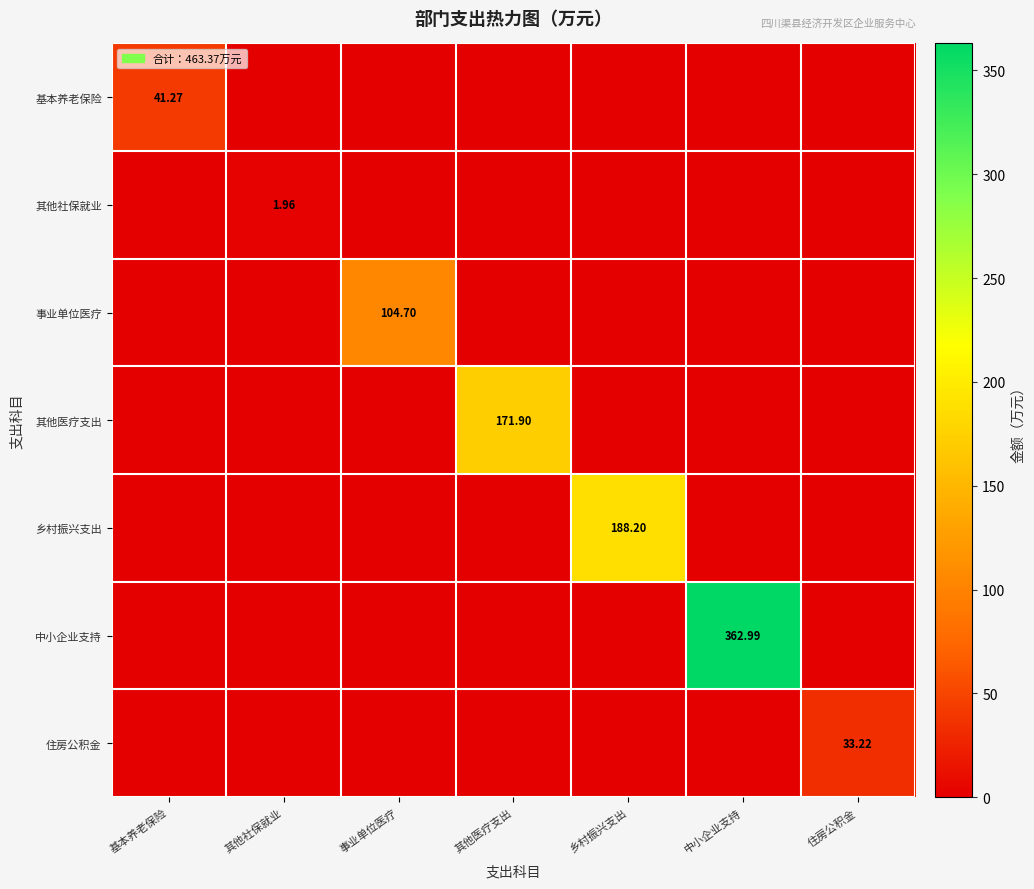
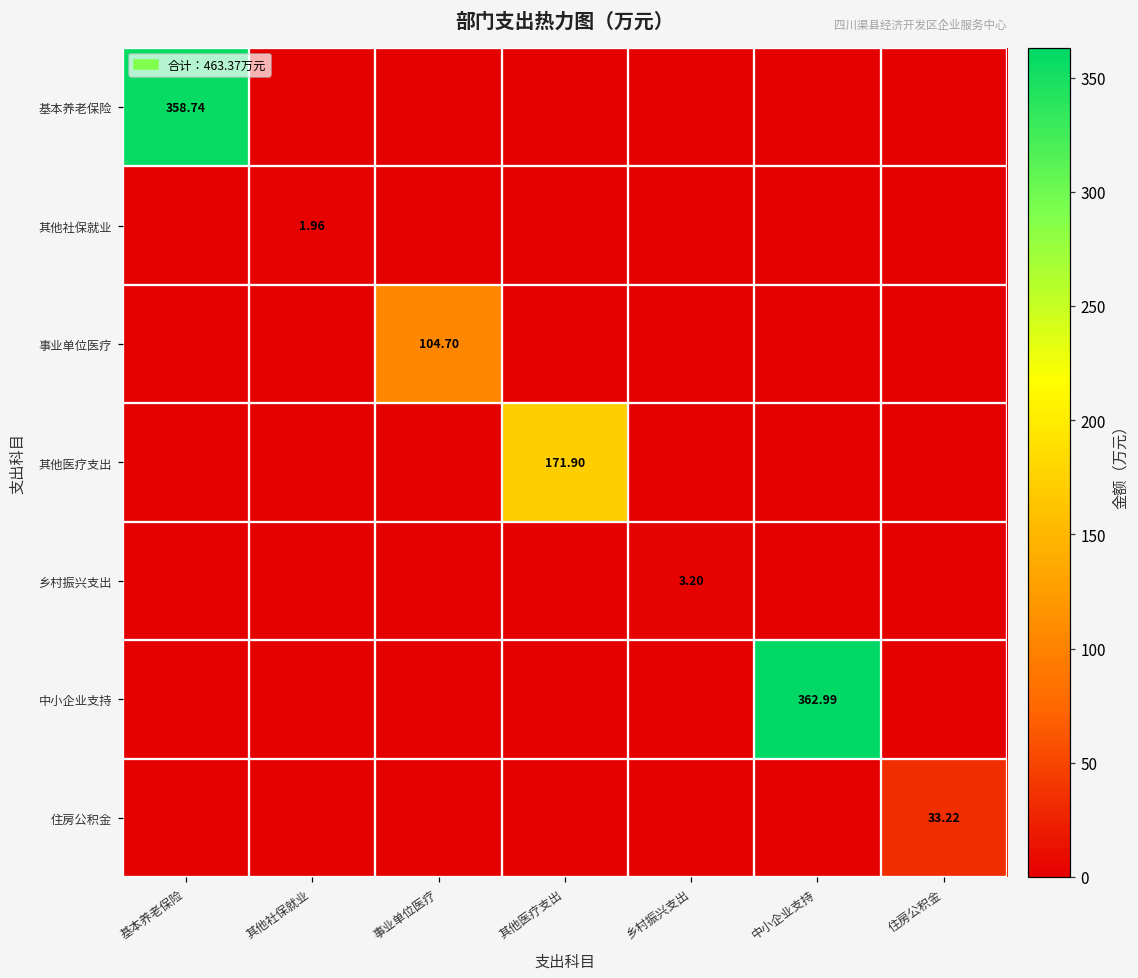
  {
    "基本养老保险": {
-     "基本养老保险": 41.27
+     "基本养老保险": 358.74
    },
    "其他社保就业": {
      "其他社保就业": 1.96
    },
    "事业单位医疗": {
      "事业单位医疗": 104.70
    },
    "其他医疗支出": {
      "其他医疗支出": 171.90
    },
    "乡村振兴支出": {
-     "乡村振兴支出": 188.20
+     "乡村振兴支出": 3.20
    },
    "中小企业支持": {
      "中小企业支持": 362.99
    },
    "住房公积金": {
      "住房公积金": 33.22
    }
  }
